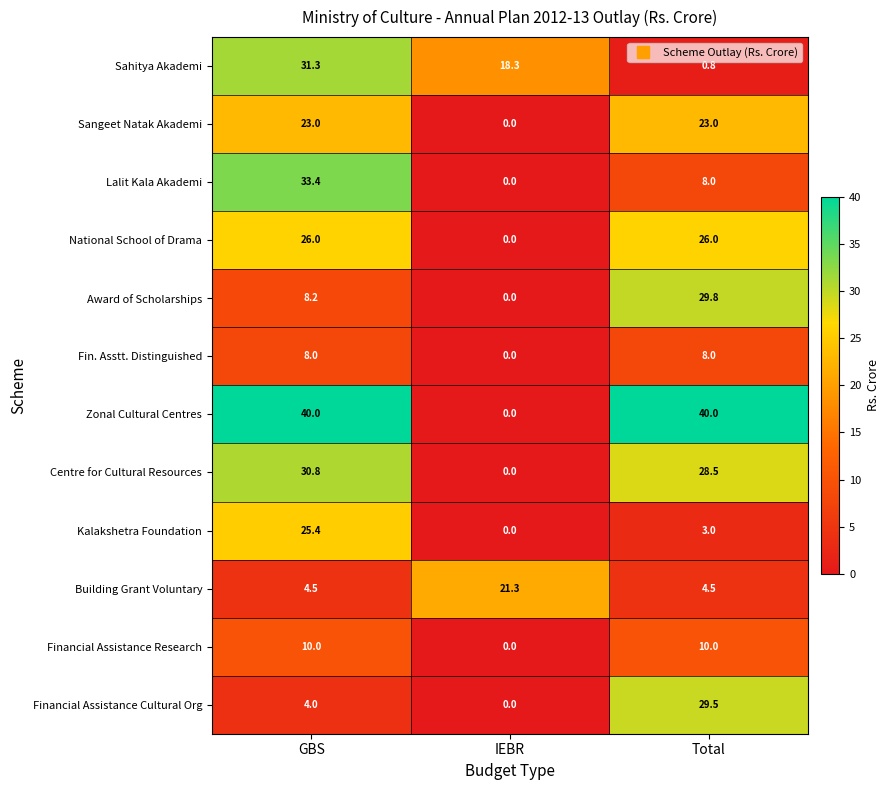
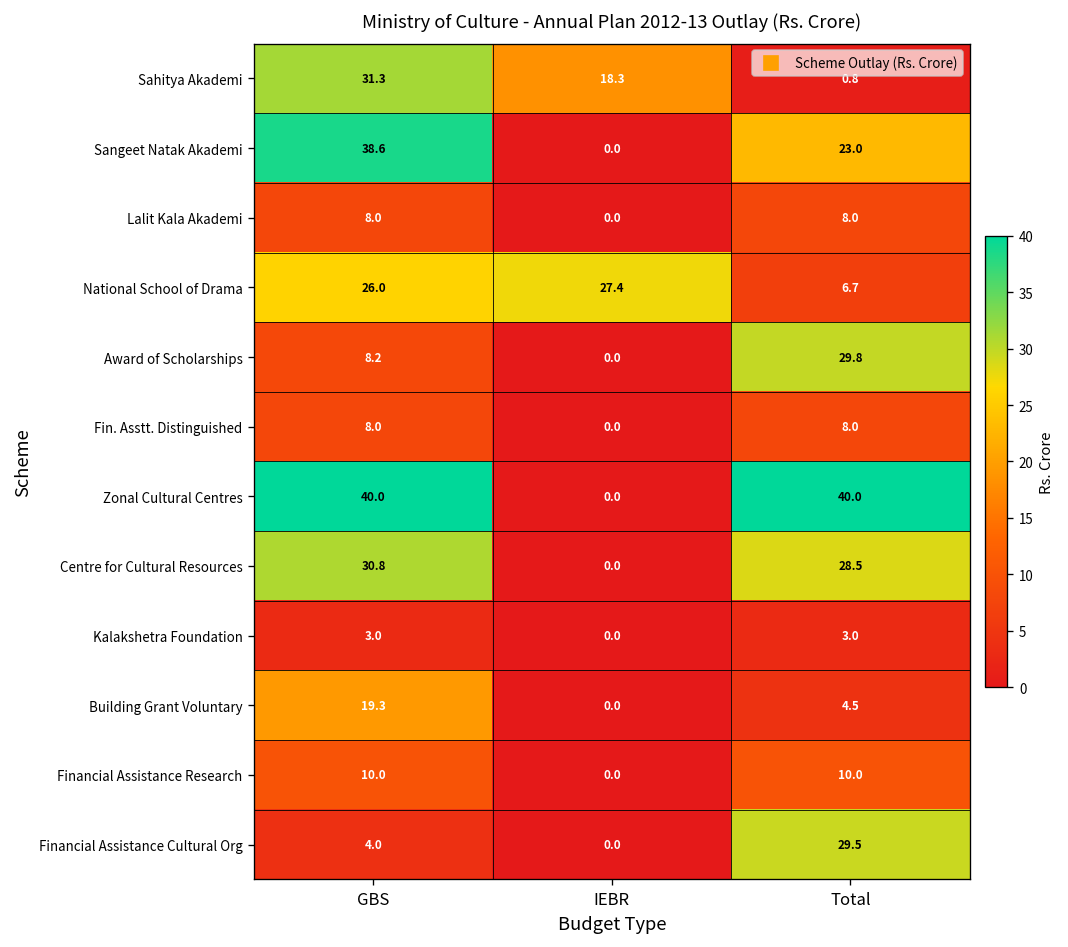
  {
    "Sahitya Akademi": {
      "GBS": 31.3,
      "IEBR": 18.3
    },
    "Sangeet Natak Akademi": {
-     "GBS": 23.0,
+     "GBS": 38.6,
      "IEBR": 0.0,
      "Total": 23.0
    },
    "Lalit Kala Akademi": {
-     "GBS": 33.4,
+     "GBS": 8.0,
      "IEBR": 0.0,
      "Total": 8.0
    },
    "National School of Drama": {
      "GBS": 26.0,
-     "IEBR": 0.0,
-     "Total": 26.0
+     "IEBR": 27.4,
+     "Total": 6.7
    },
    "Award of Scholarships": {
      "GBS": 8.2,
      "IEBR": 0.0,
      "Total": 29.8
    },
    "Fin. Asstt. Distinguished": {
      "GBS": 8.0,
      "IEBR": 0.0,
      "Total": 8.0
    },
    "Zonal Cultural Centres": {
      "GBS": 40.0,
      "IEBR": 0.0,
      "Total": 40.0
    },
    "Centre for Cultural Resources": {
      "GBS": 30.8,
      "IEBR": 0.0,
      "Total": 28.5
    },
    "Kalakshetra Foundation": {
-     "GBS": 25.4,
+     "GBS": 3.0,
      "IEBR": 0.0,
      "Total": 3.0
    },
    "Building Grant Voluntary": {
-     "GBS": 4.5,
-     "IEBR": 21.3,
+     "GBS": 19.3,
+     "IEBR": 0.0,
      "Total": 4.5
    },
    "Financial Assistance Research": {
      "GBS": 10.0,
      "IEBR": 0.0,
      "Total": 10.0
    },
    "Financial Assistance Cultural Org": {
      "GBS": 4.0,
      "IEBR": 0.0,
      "Total": 29.5
    }
  }
